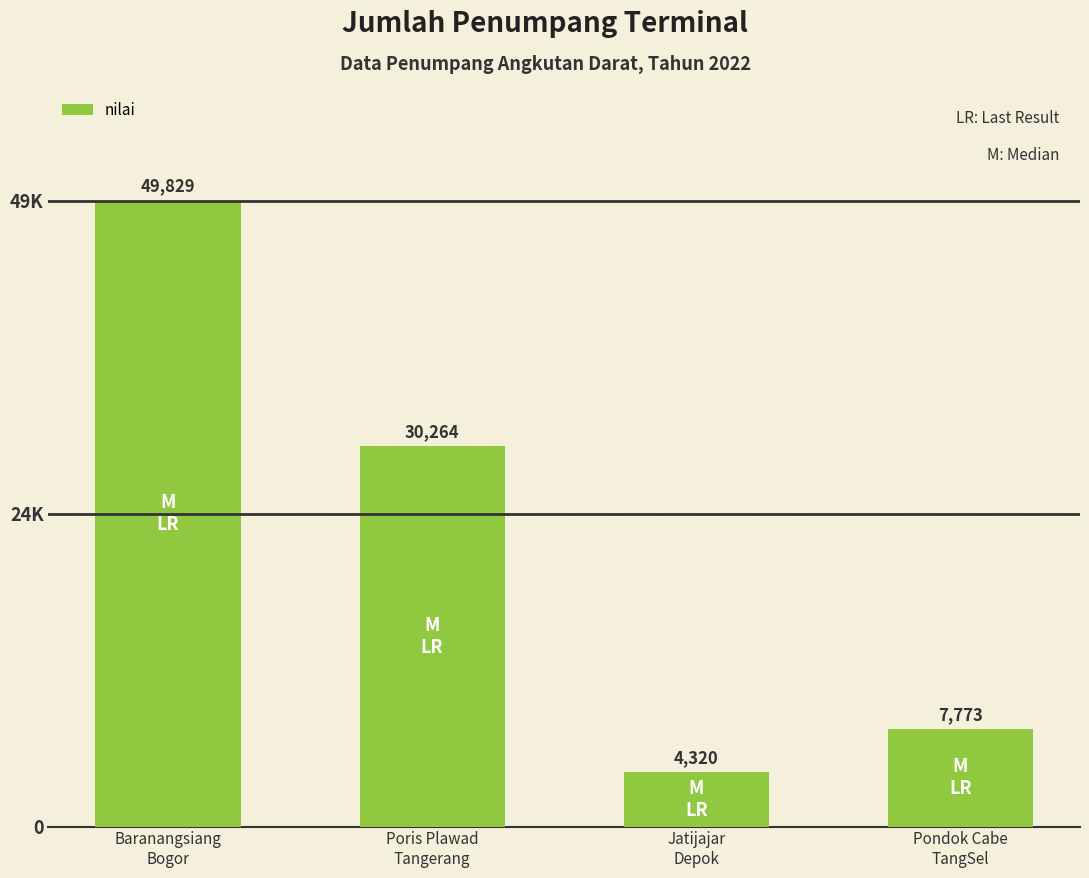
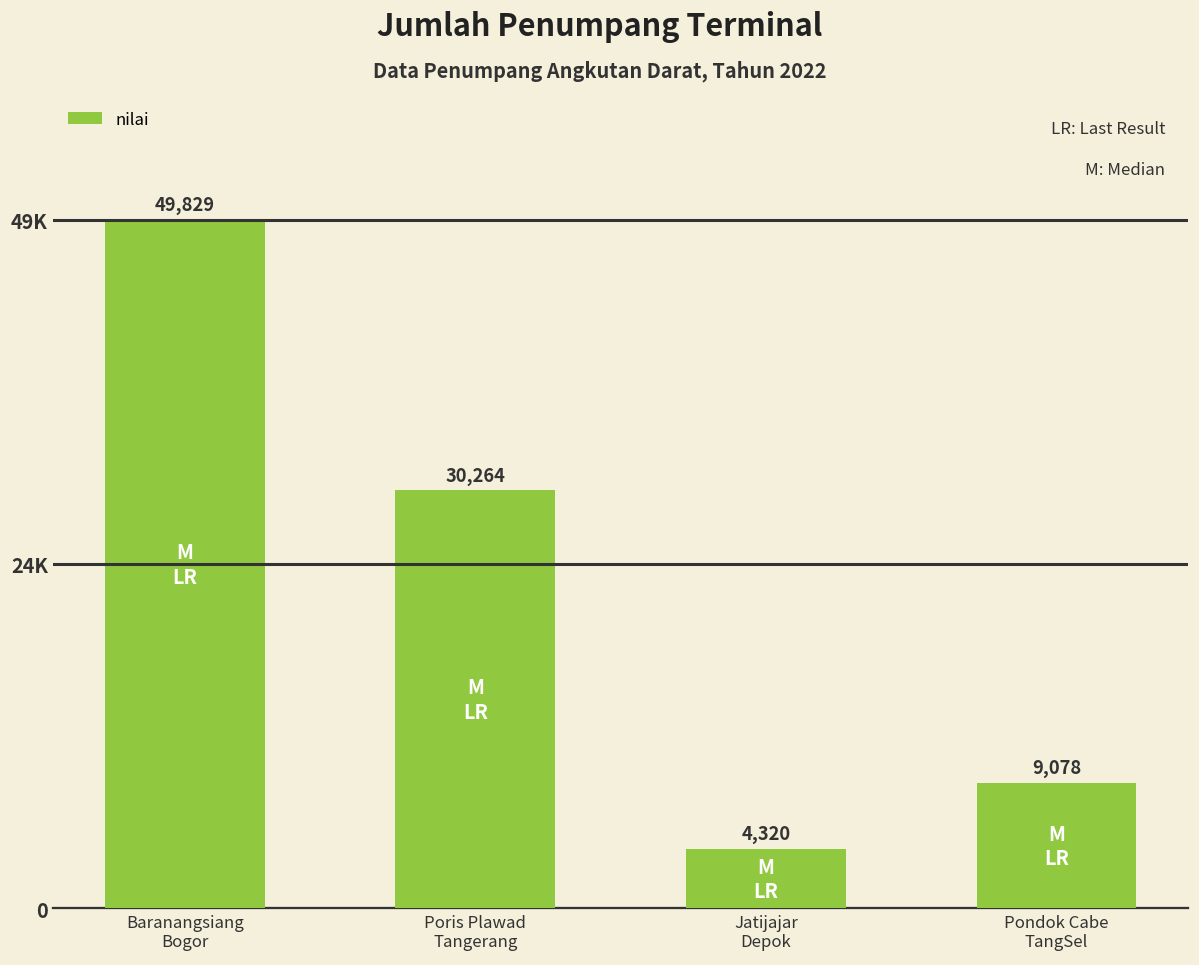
  {
    "Baranangsiang Bogor": "49,829",
    "Jatijajar Depok": "4,320",
-   "Pondok Cabe TangSel": "7,773"
+   "Pondok Cabe TangSel": "9,078"
  }
